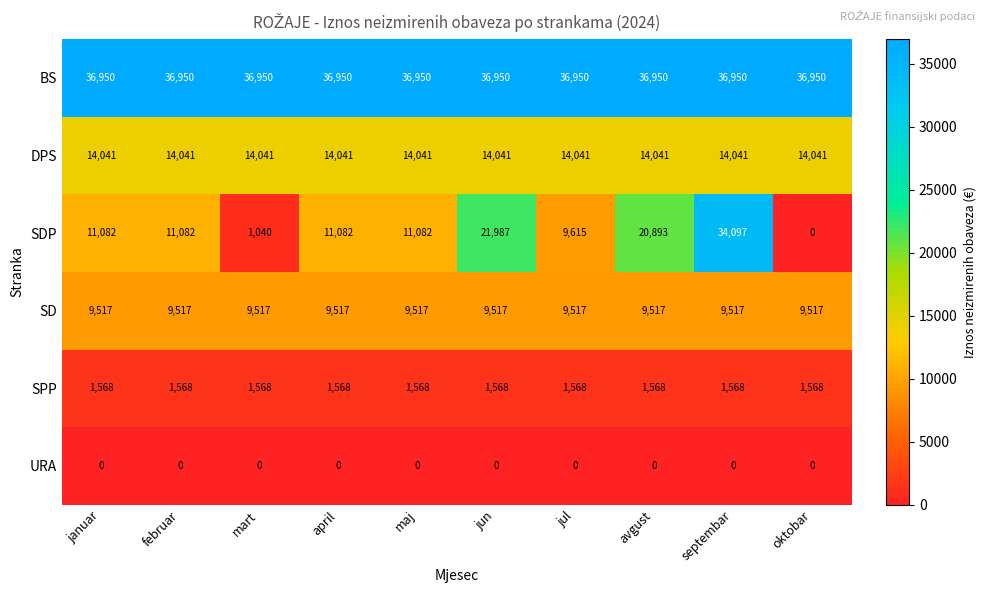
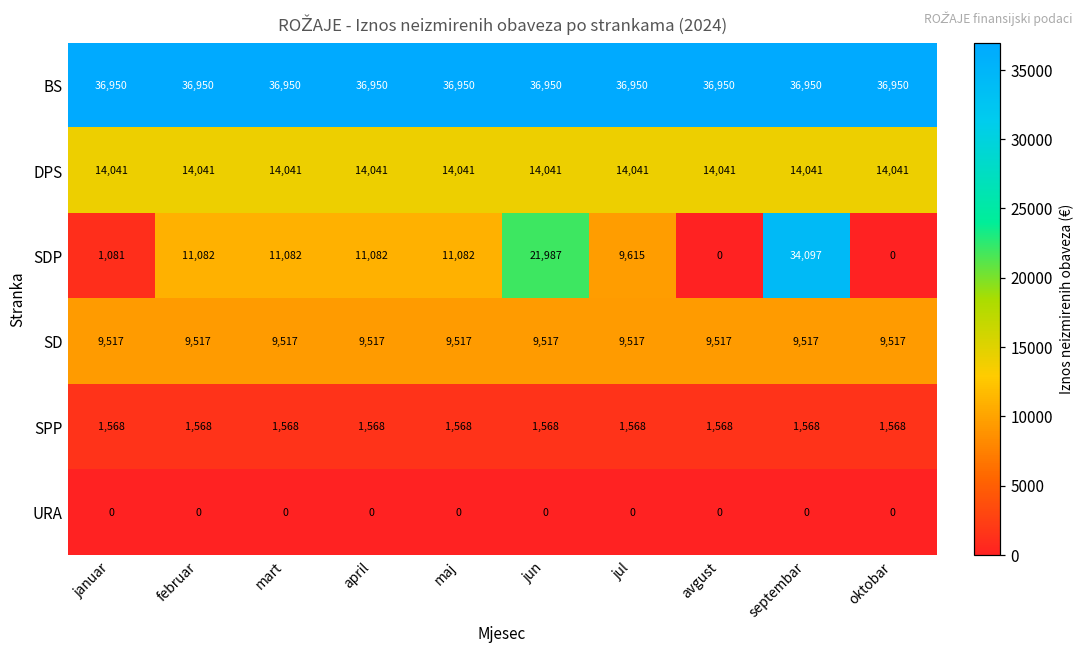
  {
    "BS": {
      "januar": "36,950",
      "februar": "36,950",
      "mart": "36,950",
      "april": "36,950",
      "maj": "36,950",
      "jun": "36,950",
      "jul": "36,950",
      "avgust": "36,950",
      "septembar": "36,950",
      "oktobar": "36,950"
    },
    "DPS": {
      "januar": "14,041",
      "februar": "14,041",
      "mart": "14,041",
      "april": "14,041",
      "maj": "14,041",
      "jun": "14,041",
      "jul": "14,041",
      "avgust": "14,041",
      "septembar": "14,041",
      "oktobar": "14,041"
    },
    "SDP": {
-     "januar": "11,082",
+     "januar": "1,081",
      "februar": "11,082",
-     "mart": "1,040",
+     "mart": "11,082",
      "april": "11,082",
      "maj": "11,082",
      "jun": "21,987",
      "jul": "9,615",
-     "avgust": "20,893",
+     "avgust": "0",
      "septembar": "34,097",
      "oktobar": "0"
    },
    "SD": {
      "januar": "9,517",
      "februar": "9,517",
      "mart": "9,517",
      "april": "9,517",
      "maj": "9,517",
      "jun": "9,517",
      "jul": "9,517",
      "avgust": "9,517",
      "septembar": "9,517",
      "oktobar": "9,517"
    },
    "SPP": {
      "januar": "1,568",
      "februar": "1,568",
      "mart": "1,568",
      "april": "1,568",
      "maj": "1,568",
      "jun": "1,568",
      "jul": "1,568",
      "avgust": "1,568",
      "septembar": "1,568",
      "oktobar": "1,568"
    },
    "URA": {
      "januar": "0",
      "februar": "0",
      "mart": "0",
      "april": "0",
      "maj": "0",
      "jun": "0",
      "jul": "0",
      "avgust": "0",
      "septembar": "0",
      "oktobar": "0"
    }
  }
